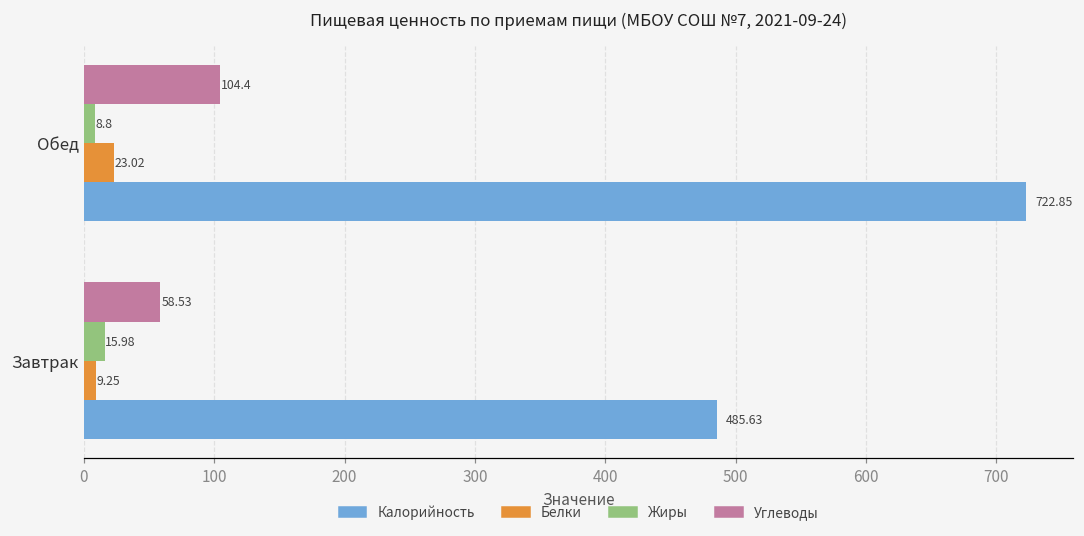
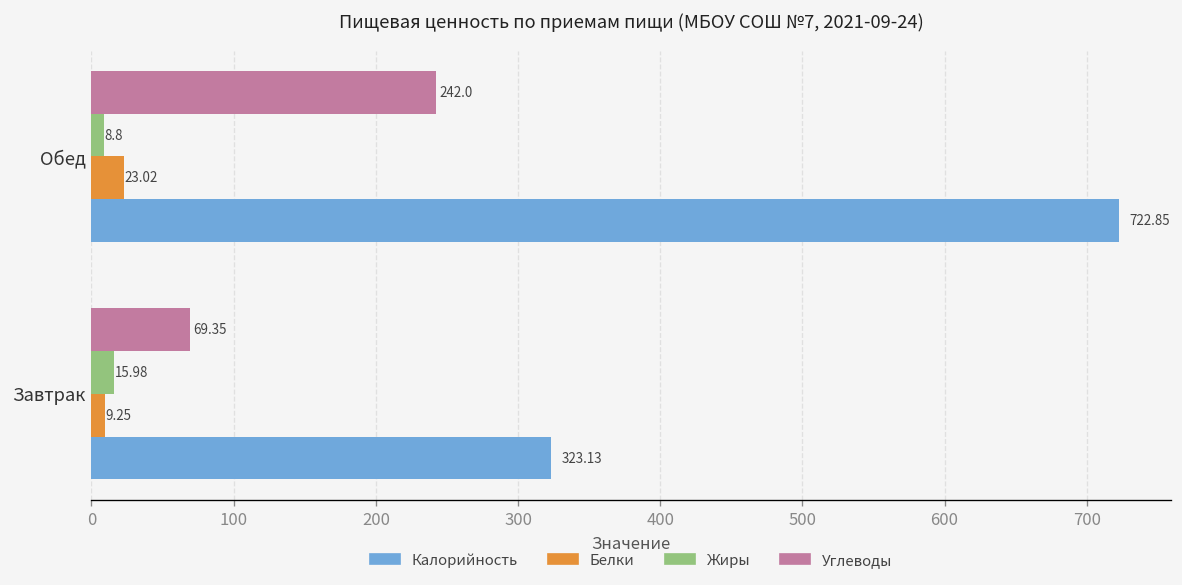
  {
    "Калорийность": {
      "Обед": 722.85,
-     "Завтрак": 485.63
+     "Завтрак": 323.13
    },
    "Белки": {
      "Обед": 23.02,
      "Завтрак": 9.25
    },
    "Жиры": {
      "Обед": 8.8,
      "Завтрак": 15.98
    },
    "Углеводы": {
-     "Обед": 104.4,
-     "Завтрак": 58.53
+     "Обед": 242.0,
+     "Завтрак": 69.35
    }
  }
